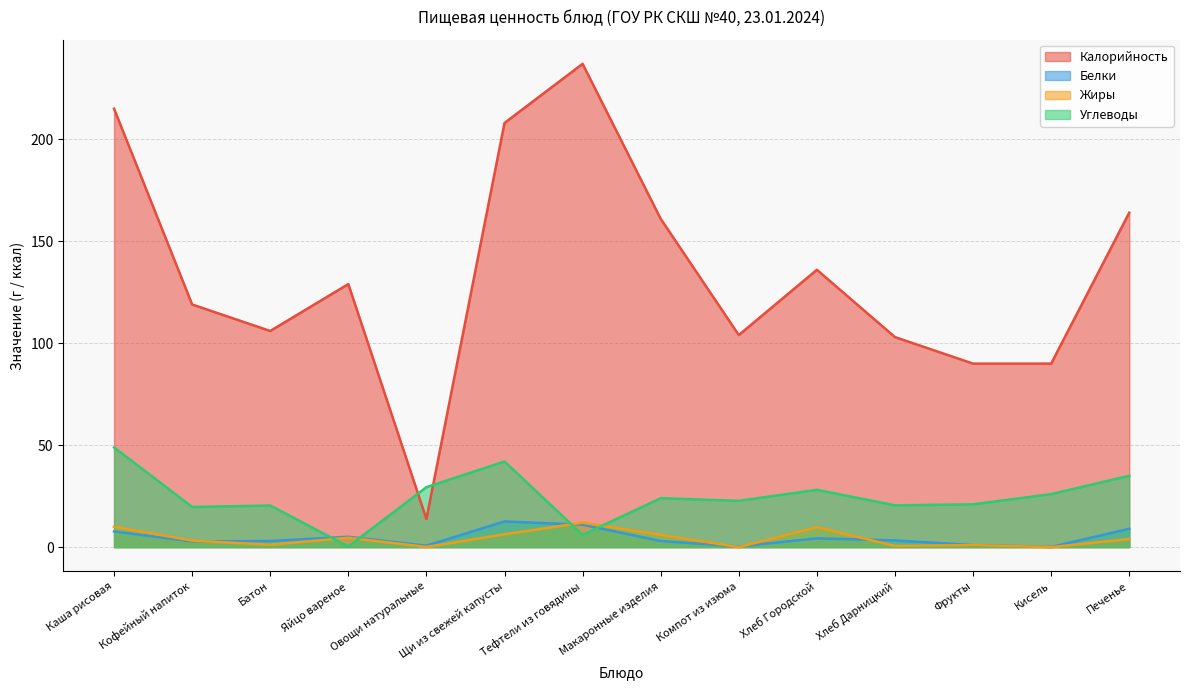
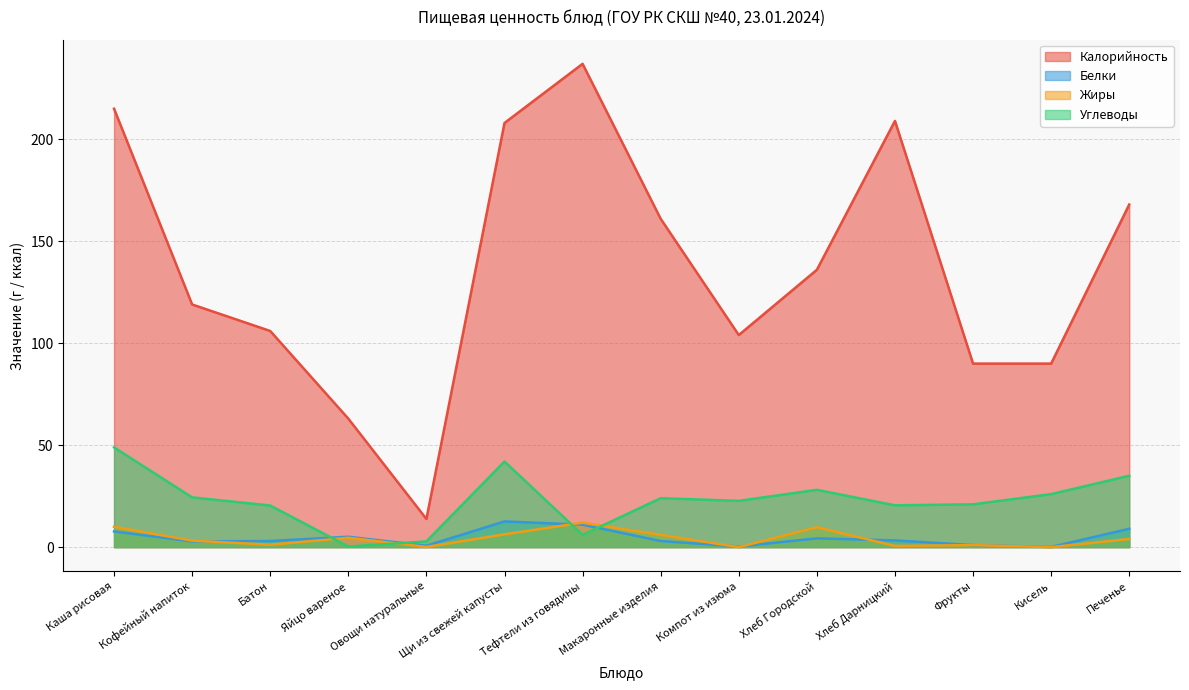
  {
    "Калорийность": {
      "Каша рисовая": 215,
      "Кофейный напиток": 119,
      "Батон": 106,
-     "Яйцо вареное": 129,
+     "Яйцо вареное": 63,
      "Овощи натуральные": 14,
      "Щи из свежей капусты": 208,
      "Тефтели из говядины": 237,
      "Макаронные изделия": 161,
      "Компот из изюма": 104,
      "Хлеб Городской": 136,
-     "Хлеб Дарницкий": 103,
+     "Хлеб Дарницкий": 209,
      "Фрукты": 90,
      "Кисель": 90,
-     "Печенье": 164
+     "Печенье": 168
    },
    "Белки": {
      "Каша рисовая": 8,
      "Батон": 3,
      "Щи из свежей капусты": 13,
      "Макаронные изделия": 3,
      "Хлеб Городской": 4,
      "Хлеб Дарницкий": 3,
      "Печенье": 9
    },
    "Жиры": {
      "Каша рисовая": 10,
      "Батон": 1,
      "Щи из свежей капусты": 6,
      "Макаронные изделия": 6,
      "Хлеб Городской": 10,
      "Хлеб Дарницкий": 1,
      "Печенье": 4
    },
    "Углеводы": {
      "Каша рисовая": 49,
-     "Кофейный напиток": 20,
+     "Кофейный напиток": 24,
      "Батон": 20,
      "Яйцо вареное": 0,
-     "Овощи натуральные": 29,
+     "Овощи натуральные": 3,
      "Щи из свежей капусты": 42,
      "Тефтели из говядины": 6,
      "Макаронные изделия": 24,
      "Компот из изюма": 23,
      "Хлеб Городской": 28,
      "Хлеб Дарницкий": 21,
      "Фрукты": 21,
      "Кисель": 26,
      "Печенье": 35
    }
  }
